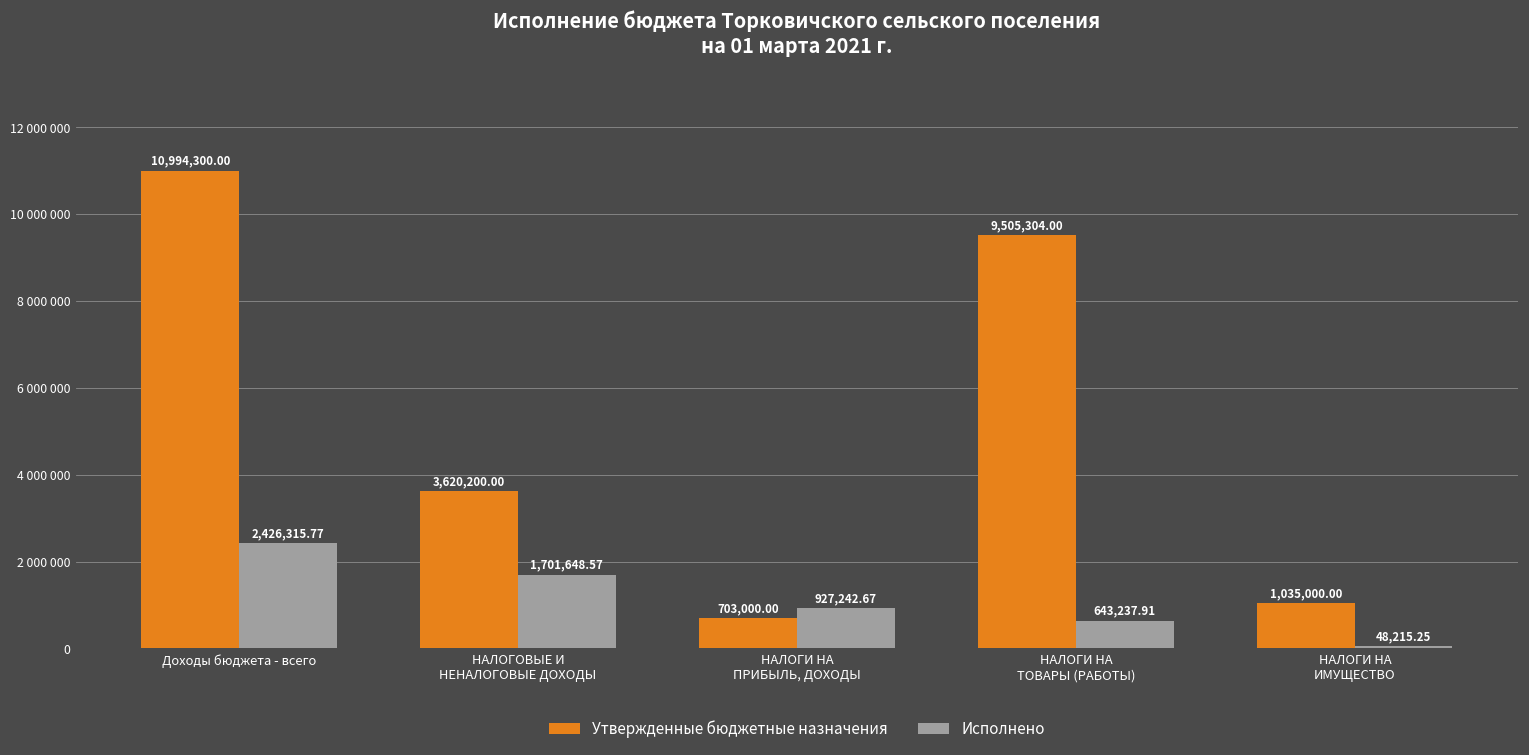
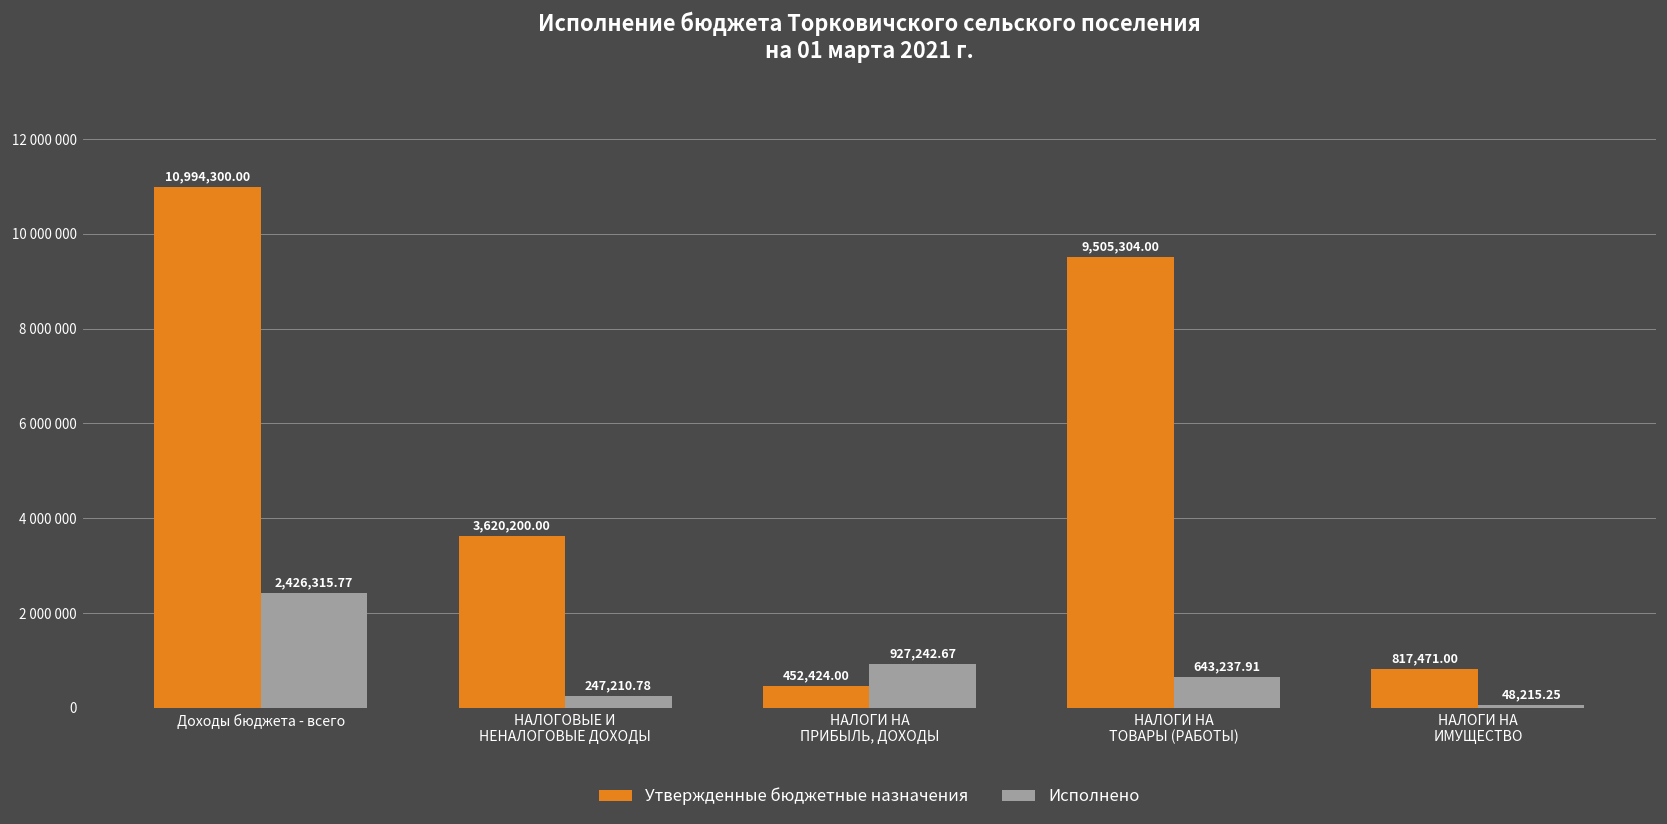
  {
    "Утвержденные бюджетные назначения": {
      "Доходы бюджета - всего": "10,994,300.00",
      "НАЛОГОВЫЕ И НЕНАЛОГОВЫЕ ДОХОДЫ": "3,620,200.00",
-     "НАЛОГИ НА ПРИБЫЛЬ, ДОХОДЫ": "703,000.00",
+     "НАЛОГИ НА ПРИБЫЛЬ, ДОХОДЫ": "452,424.00",
      "НАЛОГИ НА ТОВАРЫ (РАБОТЫ)": "9,505,304.00",
-     "НАЛОГИ НА ИМУЩЕСТВО": "1,035,000.00"
+     "НАЛОГИ НА ИМУЩЕСТВО": "817,471.00"
    },
    "Исполнено": {
      "Доходы бюджета - всего": "2,426,315.77",
-     "НАЛОГОВЫЕ И НЕНАЛОГОВЫЕ ДОХОДЫ": "1,701,648.57",
+     "НАЛОГОВЫЕ И НЕНАЛОГОВЫЕ ДОХОДЫ": "247,210.78",
      "НАЛОГИ НА ПРИБЫЛЬ, ДОХОДЫ": "927,242.67",
      "НАЛОГИ НА ТОВАРЫ (РАБОТЫ)": "643,237.91",
      "НАЛОГИ НА ИМУЩЕСТВО": "48,215.25"
    }
  }
